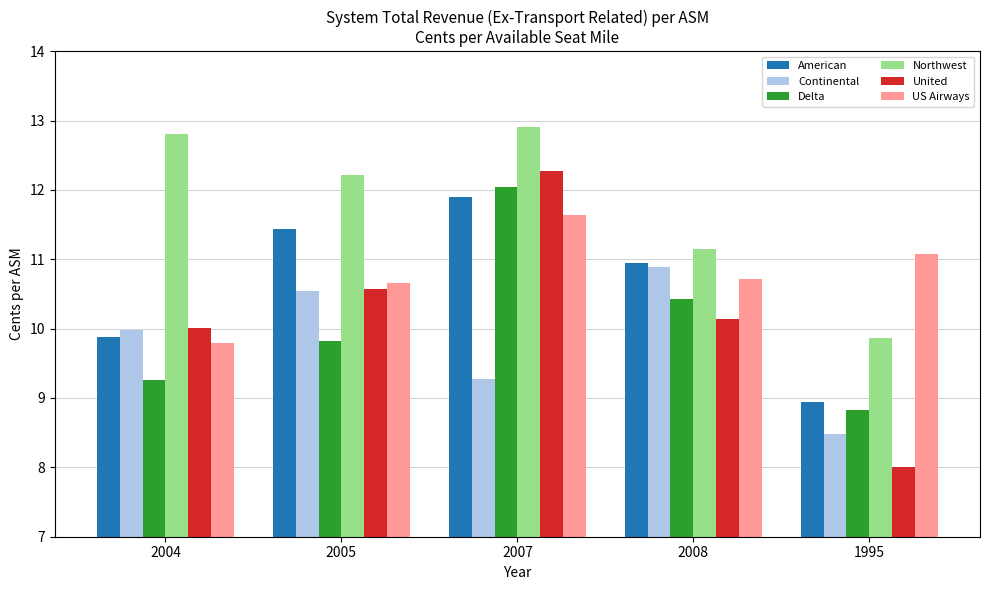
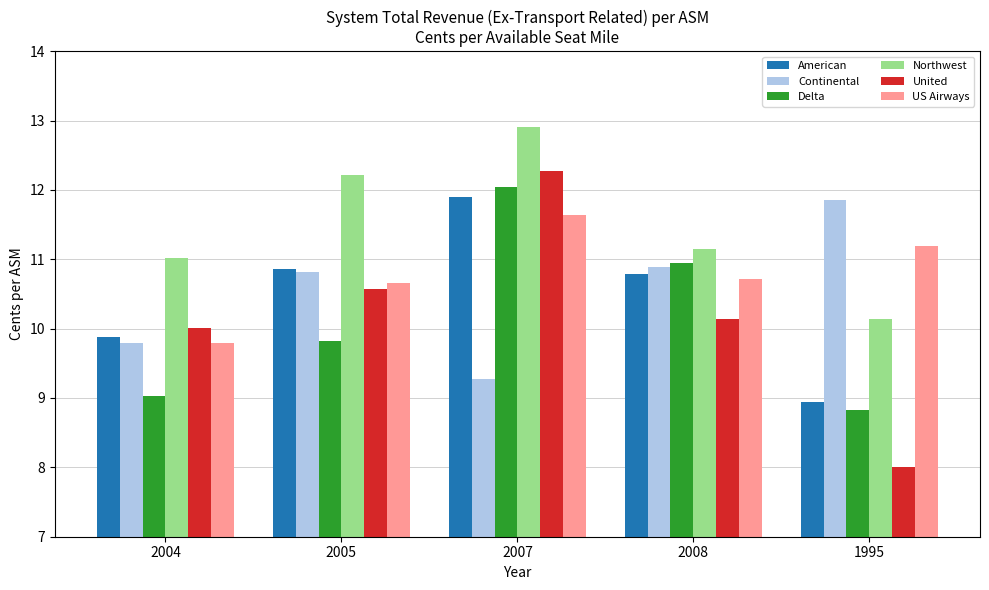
  {
    "American": {
      "2004": 9.9,
-     "2005": 11.4,
+     "2005": 10.9,
      "2007": 11.9,
-     "2008": 10.9,
+     "2008": 10.8,
      "1995": 8.9
    },
    "Continental": {
-     "2004": 10.0,
-     "2005": 10.5,
+     "2004": 9.8,
+     "2005": 10.8,
      "2007": 9.3,
      "2008": 10.9,
-     "1995": 8.5
+     "1995": 11.9
    },
    "Delta": {
-     "2004": 9.3,
+     "2004": 9.0,
      "2005": 9.8,
      "2007": 12.0,
-     "2008": 10.4,
+     "2008": 10.9,
      "1995": 8.8
    },
    "Northwest": {
-     "2004": 12.8,
+     "2004": 11.0,
      "2005": 12.2,
      "2007": 12.9,
      "2008": 11.1,
-     "1995": 9.9
+     "1995": 10.1
    },
    "United": {
      "2004": 10.0,
      "2005": 10.6,
      "2007": 12.3,
      "2008": 10.1,
      "1995": 8.0
    },
    "US Airways": {
      "2004": 9.8,
      "2005": 10.7,
      "2007": 11.6,
      "2008": 10.7,
-     "1995": 11.1
+     "1995": 11.2
    }
  }
